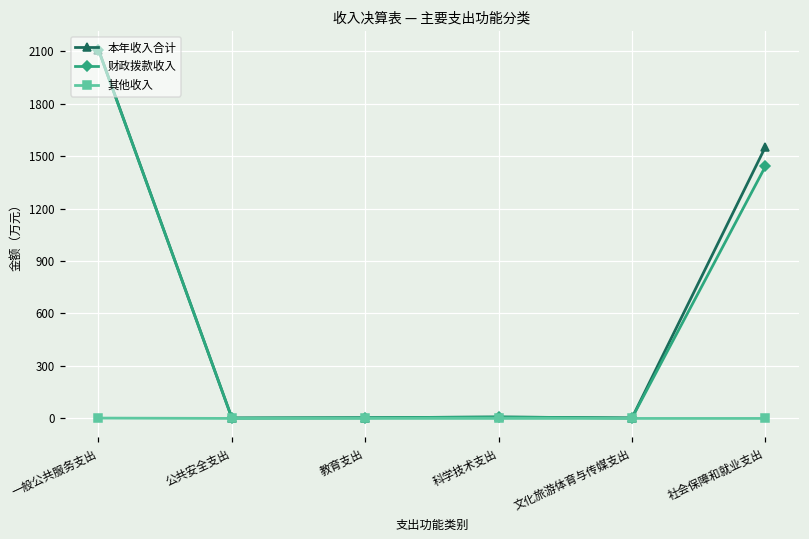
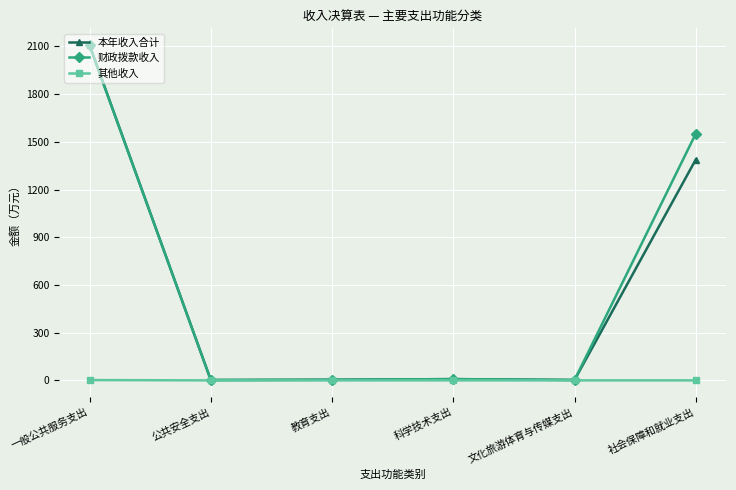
  {
    "本年收入合计": {
-     "社会保障和就业支出": 1550
+     "社会保障和就业支出": 1390
    },
    "财政拨款收入": {
-     "社会保障和就业支出": 1440
+     "社会保障和就业支出": 1550
    },
    "其他收入": {
      "一般公共服务支出": 0,
      "社会保障和就业支出": 0
    }
  }
